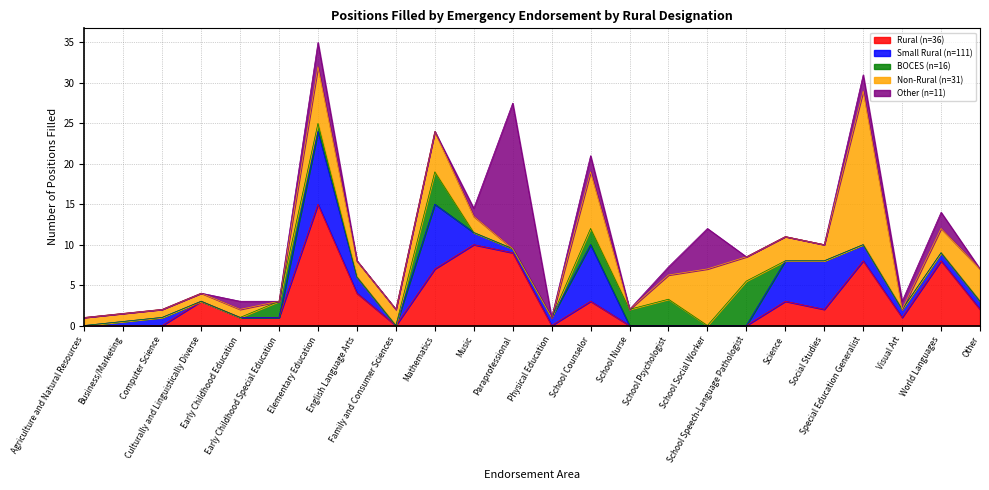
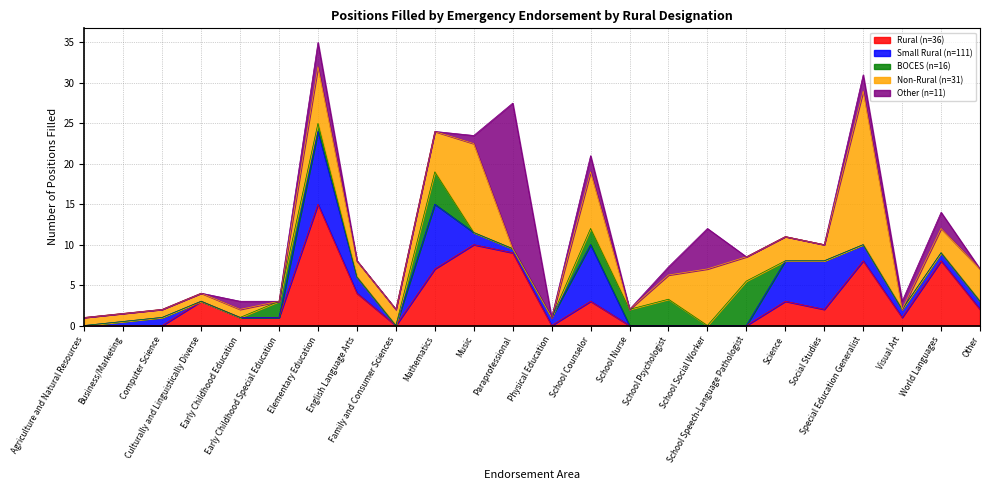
  {
    "Rural (n=36)": {
      "Business/Marketing": 0,
      "Computer Science": 0,
      "Elementary Education": 15,
      "English Language Arts": 4,
      "Mathematics": 7,
      "Music": 10,
      "Paraprofessional": 9,
      "Physical Education": 0,
      "School Counselor": 3,
      "Science": 3,
      "Social Studies": 2,
      "Special Education Generalist": 8,
      "Visual Art": 1,
      "World Languages": 8,
      "Other": 2
    },
    "Small Rural (n=111)": {
      "Elementary Education": 9,
      "Mathematics": 8,
      "School Counselor": 7
    },
    "BOCES (n=16)": {
      "Elementary Education": 1,
      "Mathematics": 4,
      "School Counselor": 2,
      "School Psychologist": 3,
      "School Speech-Language Pathologist": 6
    },
    "Non-Rural (n=31)": {
      "Early Childhood Education": 1,
      "Elementary Education": 7,
-     "Music": 2,
+     "Music": 11,
      "School Counselor": 7,
      "School Psychologist": 3,
      "School Social Worker": 7,
      "Special Education Generalist": 19,
      "World Languages": 3
    },
    "Other (n=11)": {
      "Early Childhood Education": 1,
      "Elementary Education": 3,
      "Music": 1,
      "Paraprofessional": 18,
      "School Counselor": 2,
      "School Psychologist": 1,
      "School Social Worker": 5,
      "Special Education Generalist": 2,
      "Visual Art": 1,
      "World Languages": 2
    }
  }
